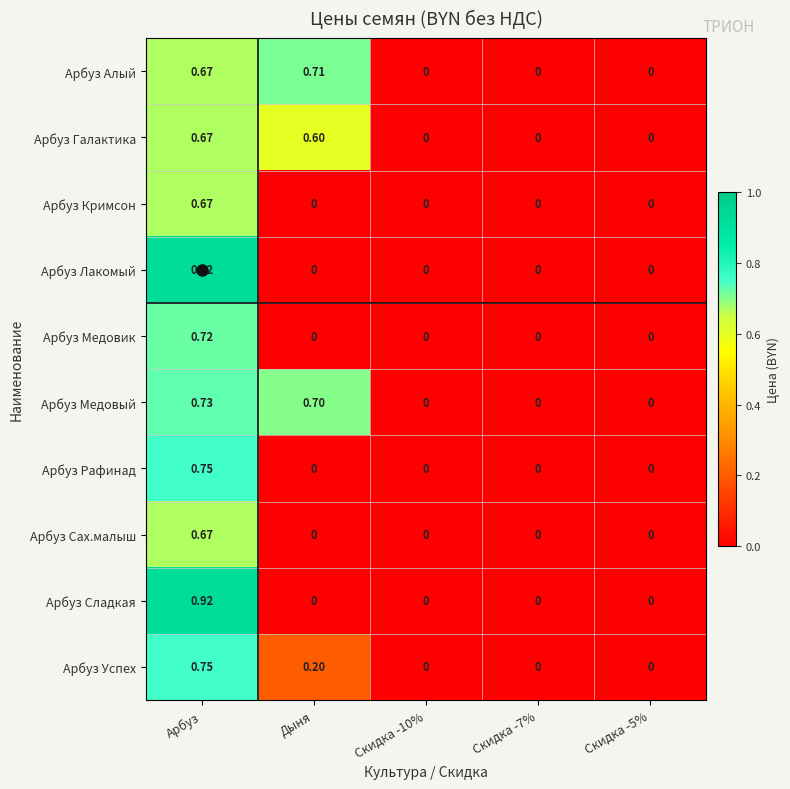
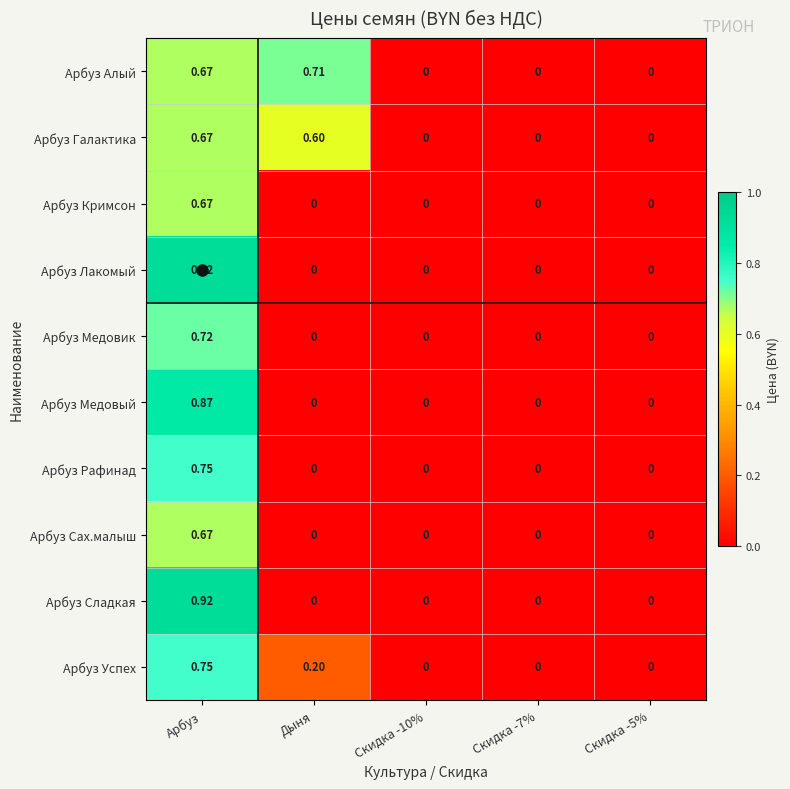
  {
    "Арбуз Алый": {
      "Арбуз": 0.67,
      "Дыня": 0.71,
      "Скидка -10%": 0,
      "Скидка -7%": 0,
      "Скидка -5%": 0
    },
    "Арбуз Галактика": {
      "Арбуз": 0.67,
      "Дыня": 0.60,
      "Скидка -10%": 0,
      "Скидка -7%": 0,
      "Скидка -5%": 0
    },
    "Арбуз Кримсон": {
      "Арбуз": 0.67,
      "Дыня": 0,
      "Скидка -10%": 0,
      "Скидка -7%": 0,
      "Скидка -5%": 0
    },
    "Арбуз Лакомый": {
      "Дыня": 0,
      "Скидка -10%": 0,
      "Скидка -7%": 0,
      "Скидка -5%": 0
    },
    "Арбуз Медовик": {
      "Арбуз": 0.72,
      "Дыня": 0,
      "Скидка -10%": 0,
      "Скидка -7%": 0,
      "Скидка -5%": 0
    },
    "Арбуз Медовый": {
-     "Арбуз": 0.73,
-     "Дыня": 0.70,
+     "Арбуз": 0.87,
+     "Дыня": 0,
      "Скидка -10%": 0,
      "Скидка -7%": 0,
      "Скидка -5%": 0
    },
    "Арбуз Рафинад": {
      "Арбуз": 0.75,
      "Дыня": 0,
      "Скидка -10%": 0,
      "Скидка -7%": 0,
      "Скидка -5%": 0
    },
    "Арбуз Сах.малыш": {
      "Арбуз": 0.67,
      "Дыня": 0,
      "Скидка -10%": 0,
      "Скидка -7%": 0,
      "Скидка -5%": 0
    },
    "Арбуз Сладкая": {
      "Арбуз": 0.92,
      "Дыня": 0,
      "Скидка -10%": 0,
      "Скидка -7%": 0,
      "Скидка -5%": 0
    },
    "Арбуз Успех": {
      "Арбуз": 0.75,
      "Дыня": 0.20,
      "Скидка -10%": 0,
      "Скидка -7%": 0,
      "Скидка -5%": 0
    }
  }
